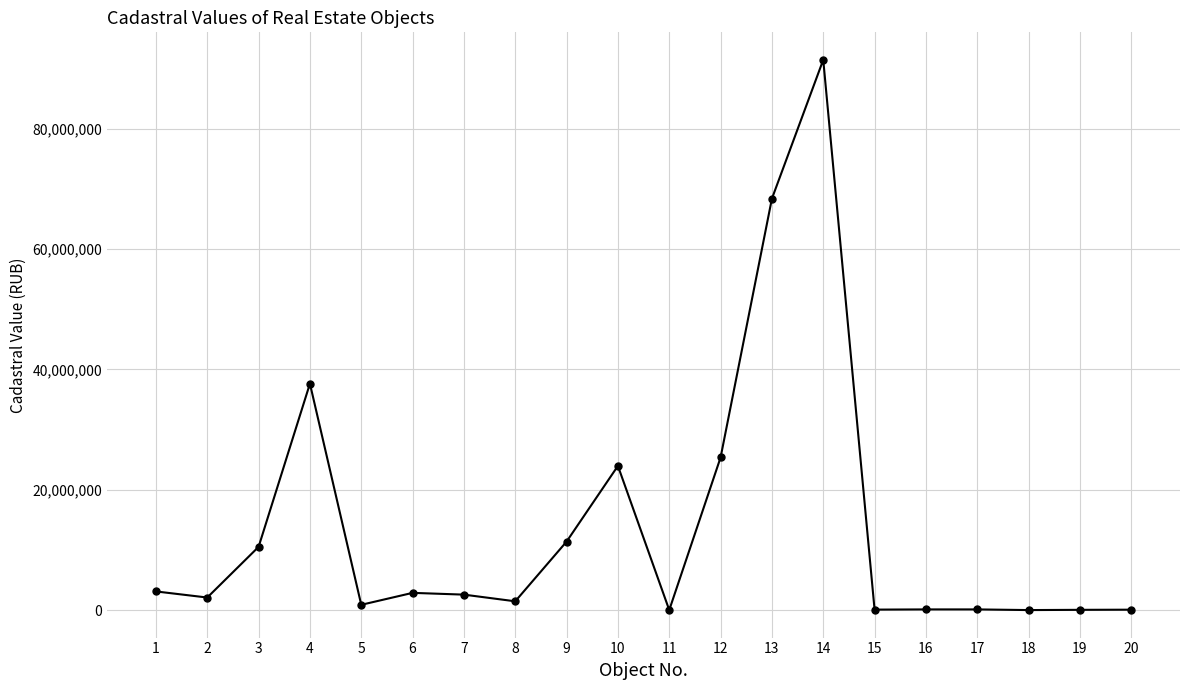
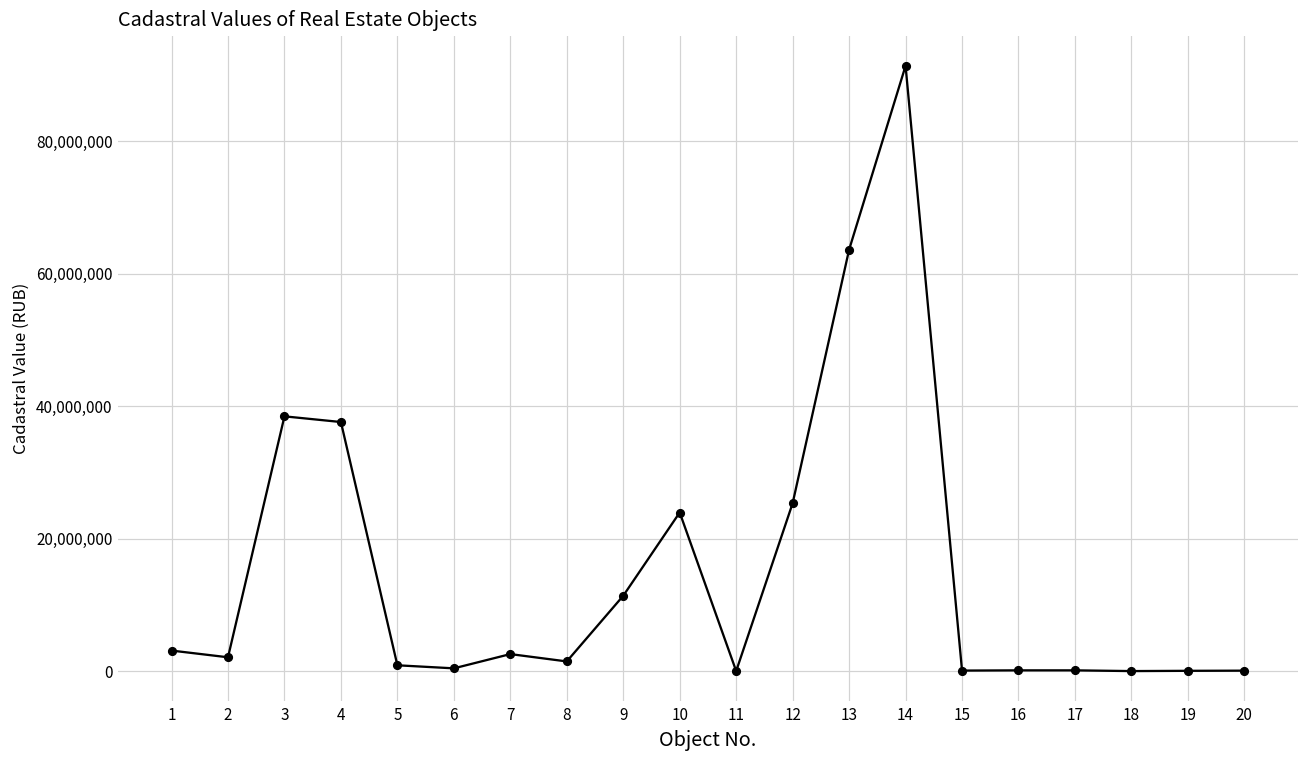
  {
    "1": "3,000,000",
    "2": "2,000,000",
-   "3": "11,000,000",
+   "3": "38,000,000",
    "4": "38,000,000",
    "5": "1,000,000",
-   "6": "3,000,000",
+   "6": "0",
    "7": "3,000,000",
    "8": "1,000,000",
    "9": "11,000,000",
    "10": "24,000,000",
    "11": "0",
    "12": "25,000,000",
-   "13": "68,000,000",
+   "13": "64,000,000",
    "14": "91,000,000",
    "15": "0",
    "16": "0",
    "17": "0",
    "18": "0",
    "19": "0",
    "20": "0"
  }
